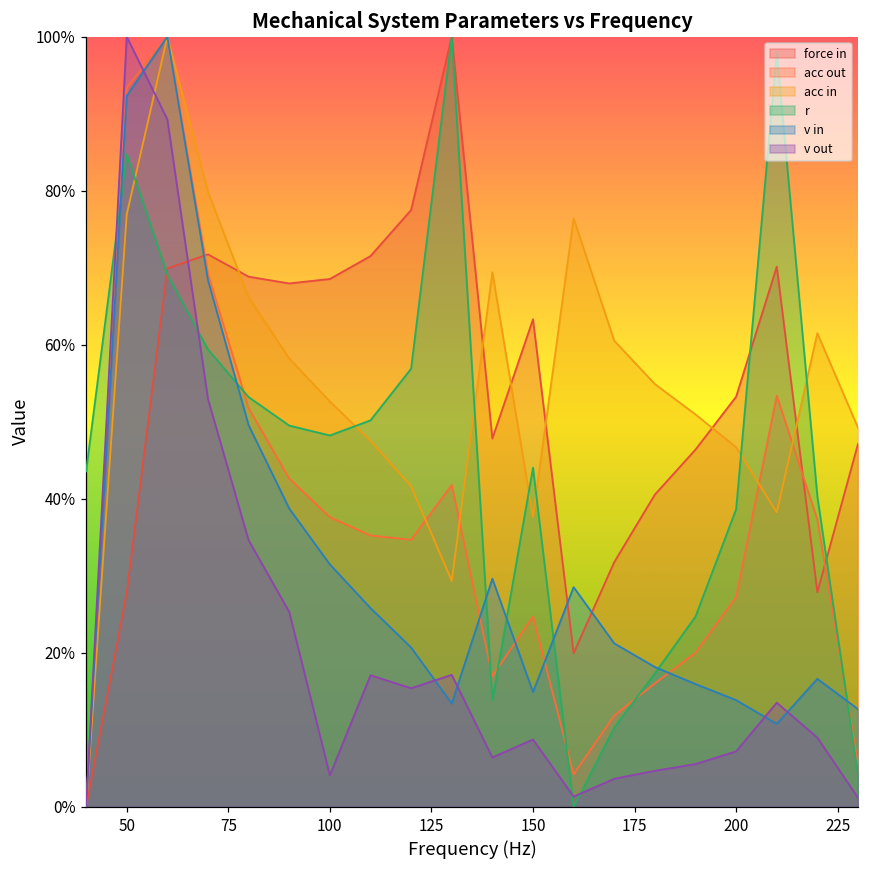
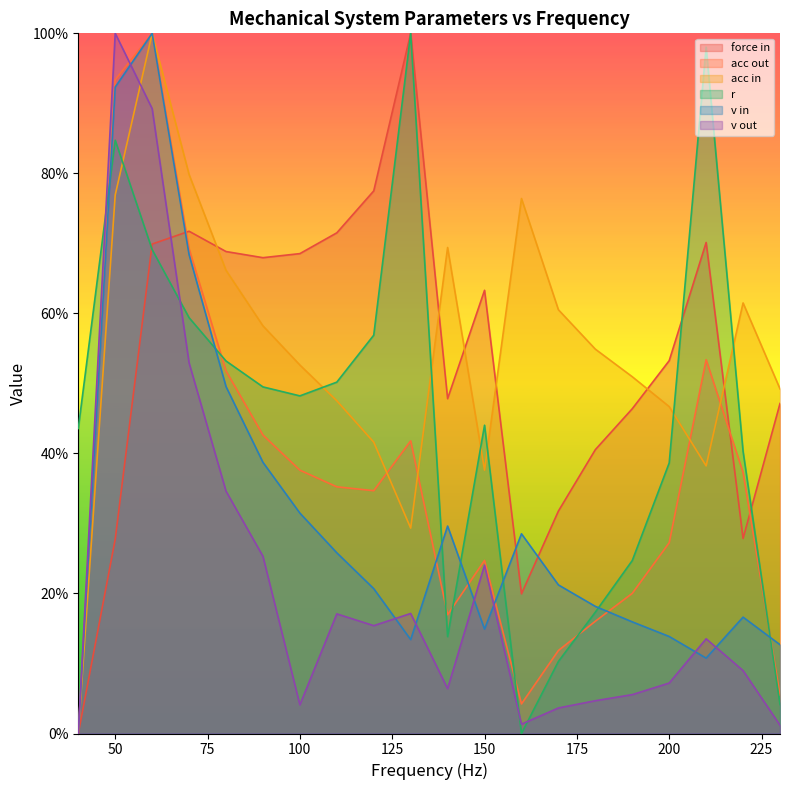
  {
    "v out": {
      "50": "100%",
      "100": "4%",
-     "150": "9%",
+     "150": "24%",
      "200": "7%"
    }
  }
